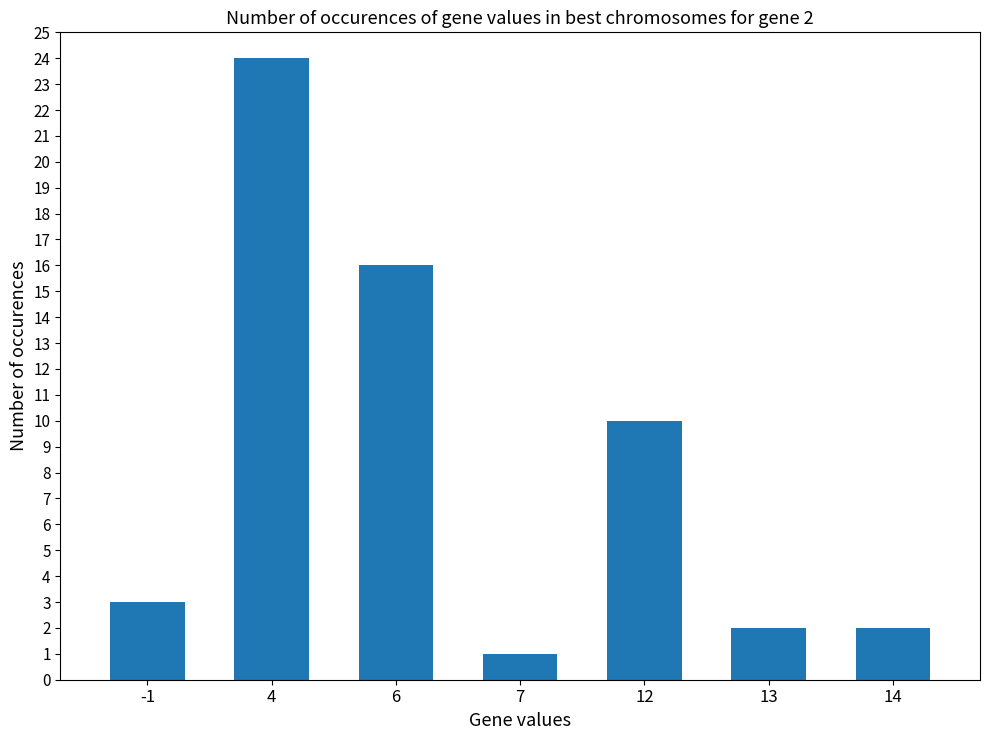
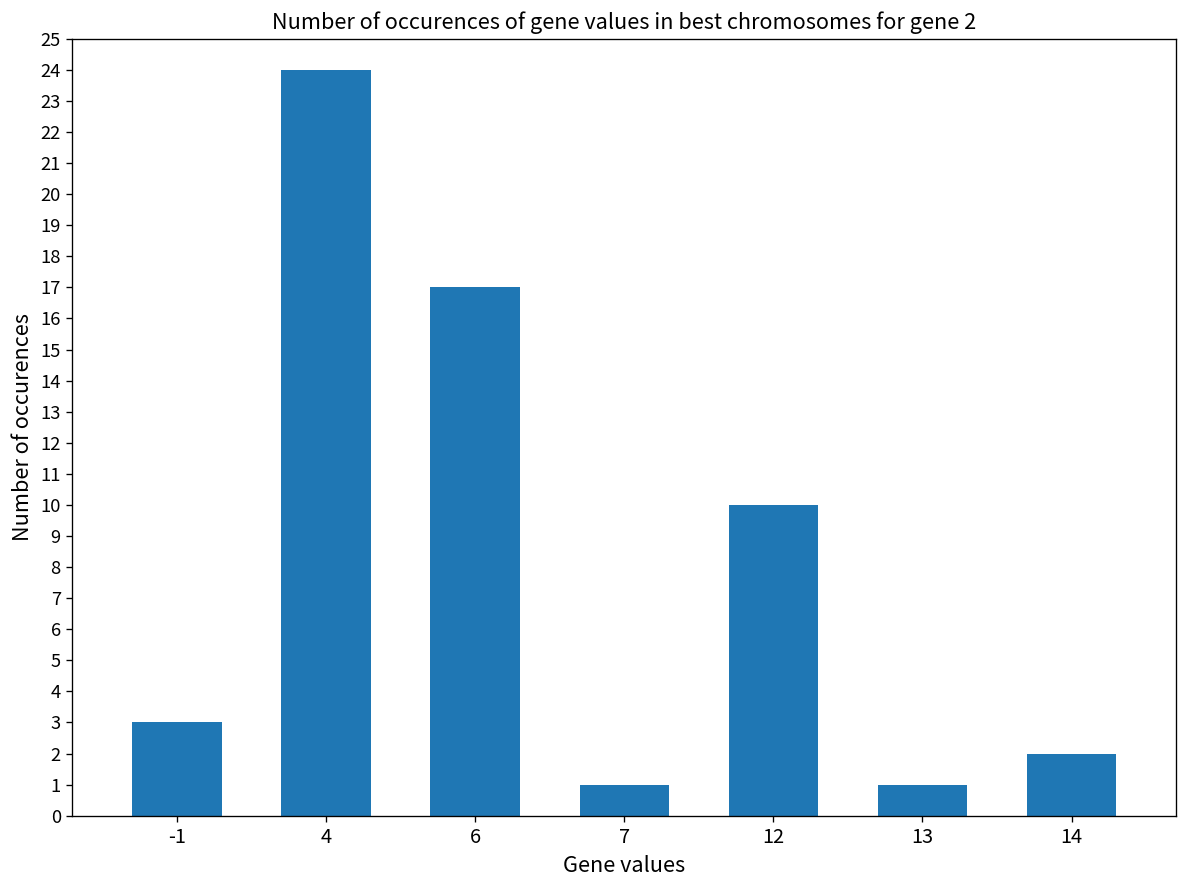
  {
    "-1": 3,
    "4": 24,
-   "6": 16,
+   "6": 17,
    "7": 1,
    "12": 10,
-   "13": 2,
+   "13": 1,
    "14": 2
  }
